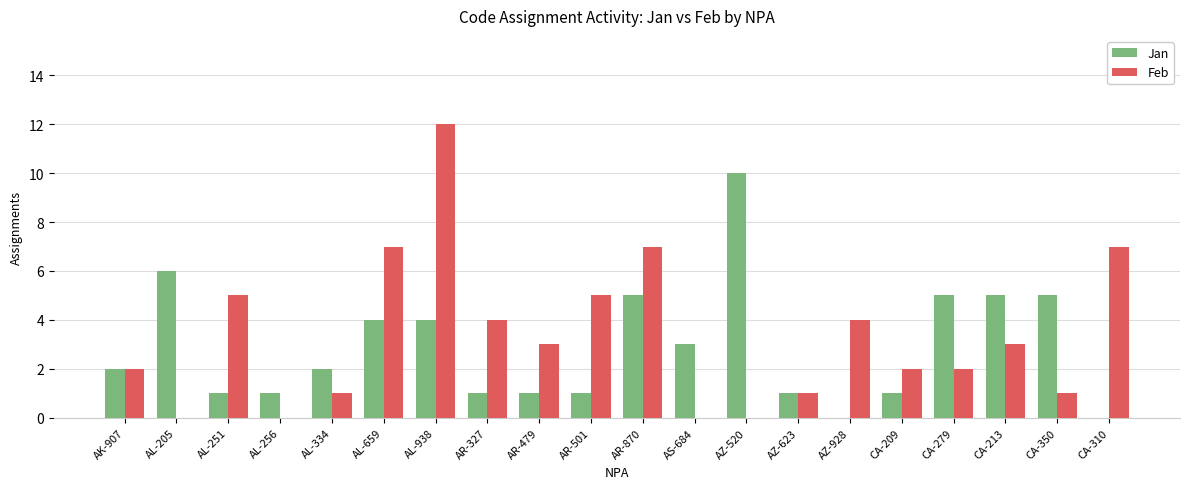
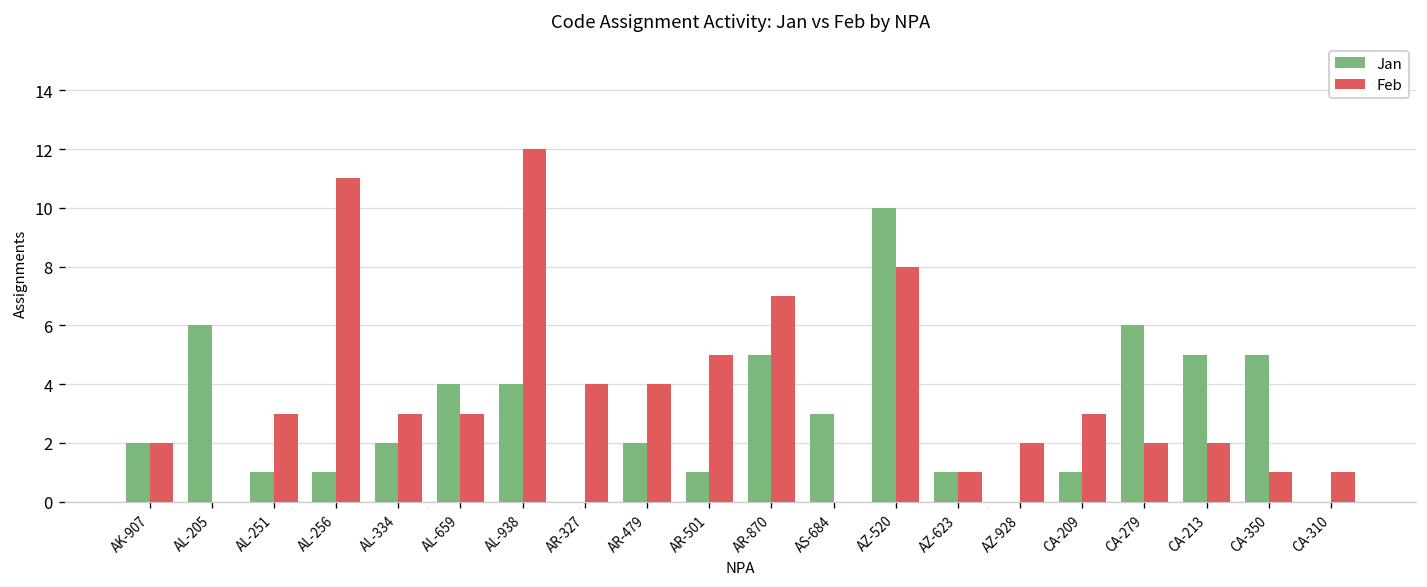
  {
    "Jan": {
      "AK-907": 2,
      "AL-205": 6,
      "AL-251": 1,
      "AL-256": 1,
      "AL-334": 2,
      "AL-659": 4,
      "AL-938": 4,
-     "AR-327": 1,
-     "AR-479": 1,
+     "AR-327": 0,
+     "AR-479": 2,
      "AR-501": 1,
      "AR-870": 5,
      "AS-684": 3,
      "AZ-520": 10,
      "AZ-623": 1,
      "AZ-928": 0,
      "CA-209": 1,
-     "CA-279": 5,
+     "CA-279": 6,
      "CA-213": 5,
      "CA-350": 5,
      "CA-310": 0
    },
    "Feb": {
      "AK-907": 2,
      "AL-205": 0,
-     "AL-251": 5,
-     "AL-256": 0,
-     "AL-334": 1,
-     "AL-659": 7,
+     "AL-251": 3,
+     "AL-256": 11,
+     "AL-334": 3,
+     "AL-659": 3,
      "AL-938": 12,
      "AR-327": 4,
-     "AR-479": 3,
+     "AR-479": 4,
      "AR-501": 5,
      "AR-870": 7,
      "AS-684": 0,
-     "AZ-520": 0,
+     "AZ-520": 8,
      "AZ-623": 1,
-     "AZ-928": 4,
-     "CA-209": 2,
+     "AZ-928": 2,
+     "CA-209": 3,
      "CA-279": 2,
-     "CA-213": 3,
+     "CA-213": 2,
      "CA-350": 1,
-     "CA-310": 7
+     "CA-310": 1
    }
  }
